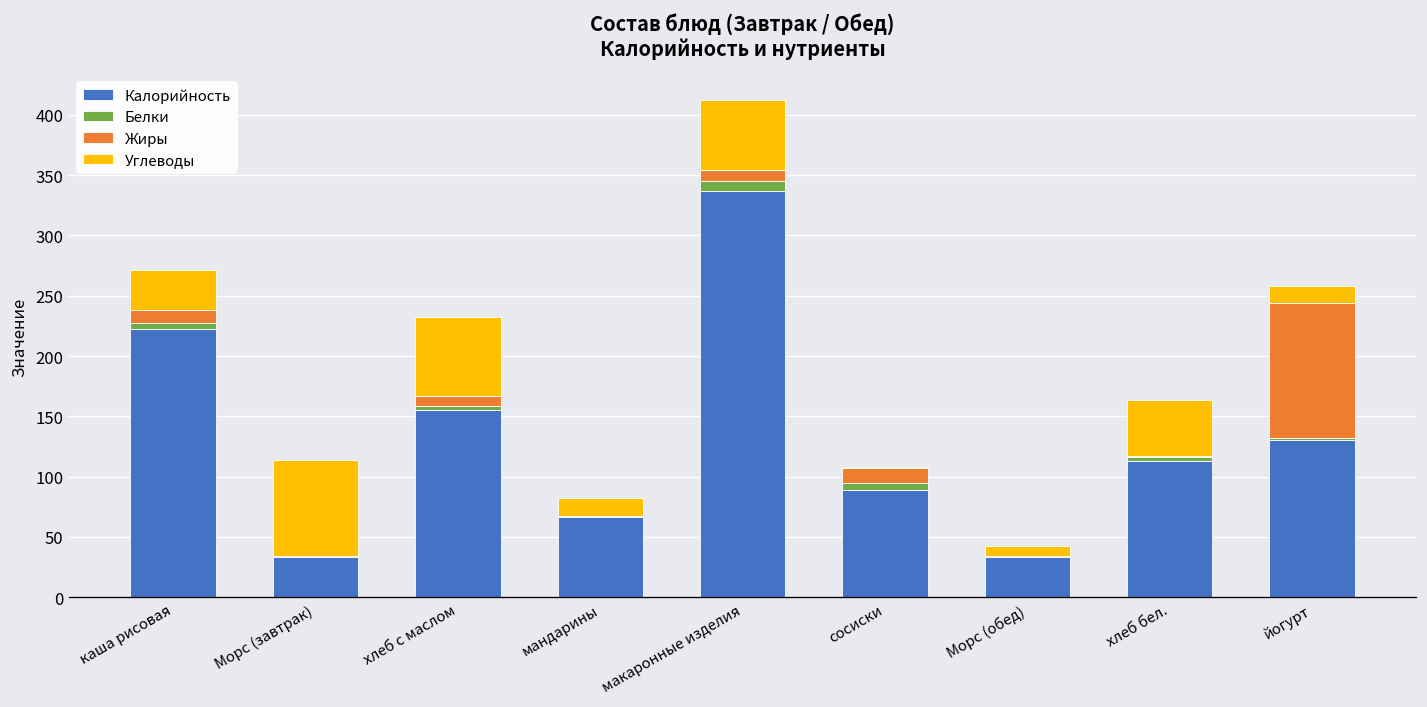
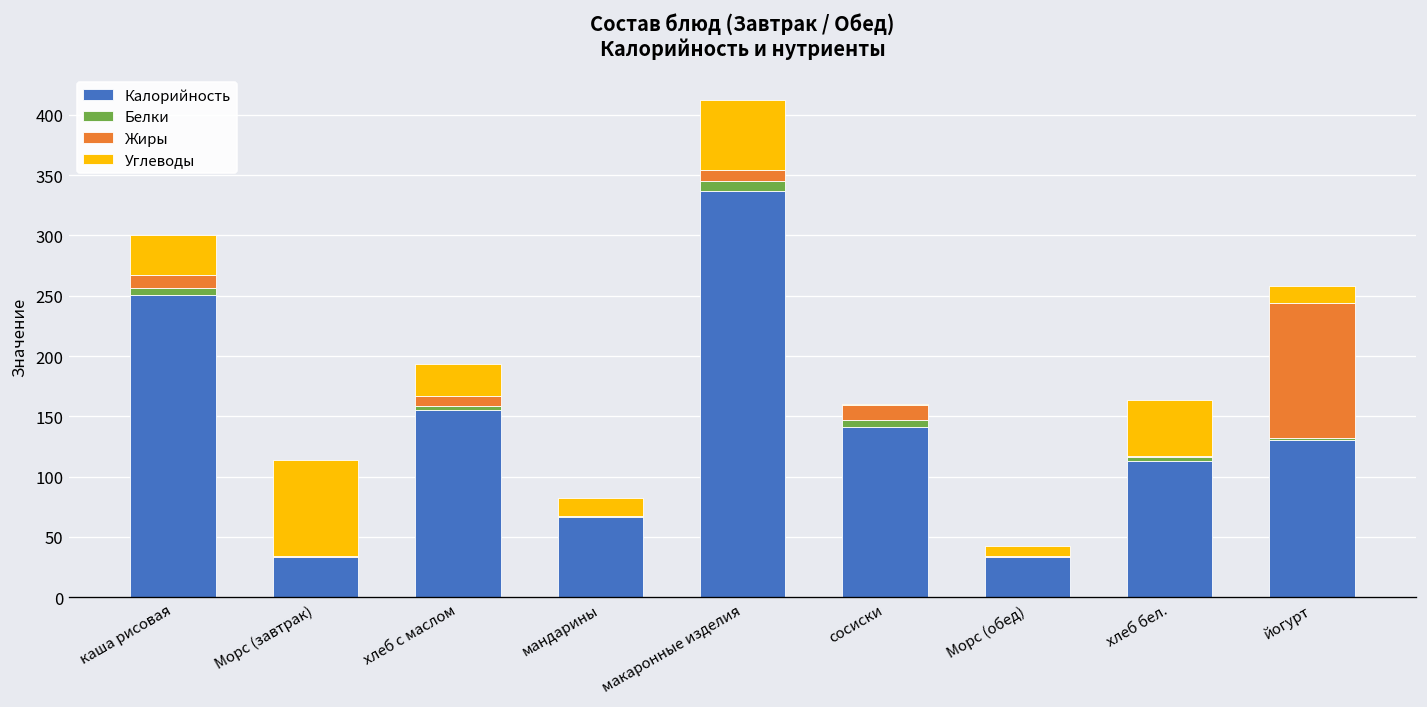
  {
    "Калорийность": {
-     "каша рисовая": 222,
+     "каша рисовая": 251,
      "Морс (завтрак)": 34,
      "хлеб с маслом": 155,
      "мандарины": 66,
      "макаронные изделия": 337,
-     "сосиски": 89,
+     "сосиски": 141,
      "Морс (обед)": 34,
      "хлеб бел.": 113,
      "йогурт": 130
    },
    "Белки": {
      "каша рисовая": 5,
      "хлеб с маслом": 4,
      "макаронные изделия": 9,
      "сосиски": 6,
      "хлеб бел.": 4
    },
    "Жиры": {
      "каша рисовая": 11,
      "хлеб с маслом": 9,
      "макаронные изделия": 9,
      "сосиски": 13,
      "йогурт": 112
    },
    "Углеводы": {
      "каша рисовая": 33,
      "Морс (завтрак)": 80,
-     "хлеб с маслом": 65,
+     "хлеб с маслом": 26,
      "мандарины": 15,
      "макаронные изделия": 58,
      "Морс (обед)": 9,
      "хлеб бел.": 46,
      "йогурт": 14
    }
  }
